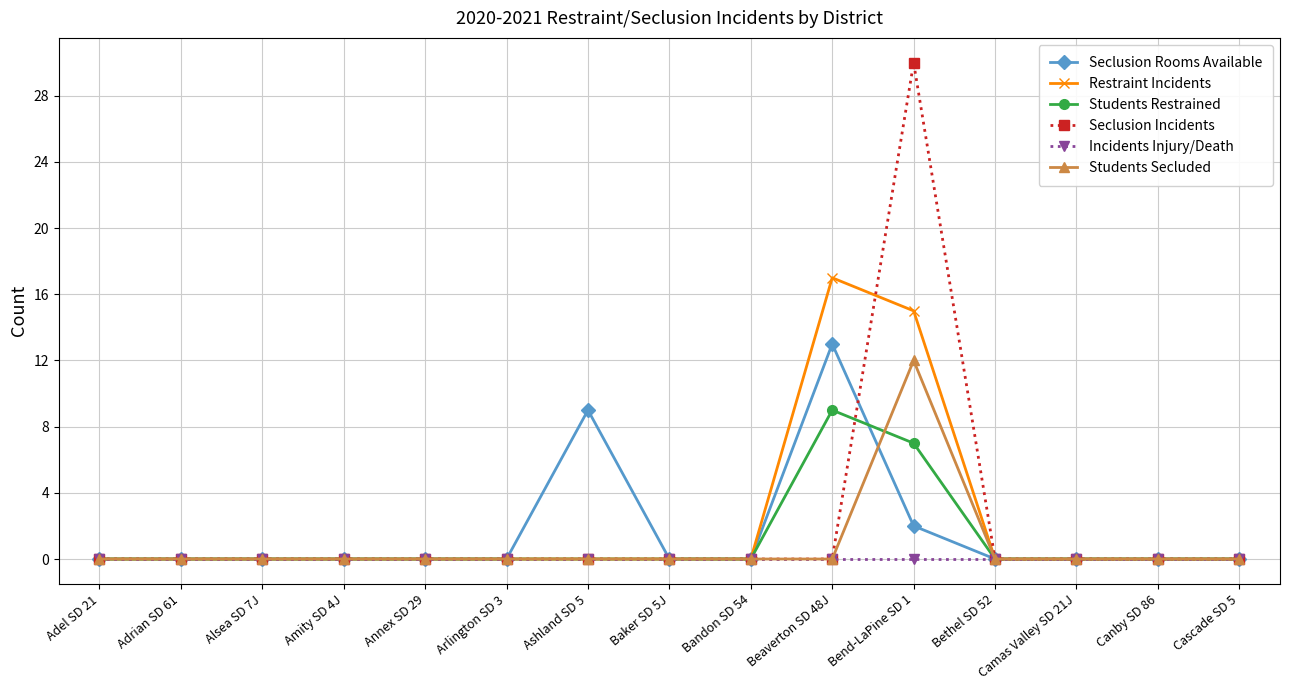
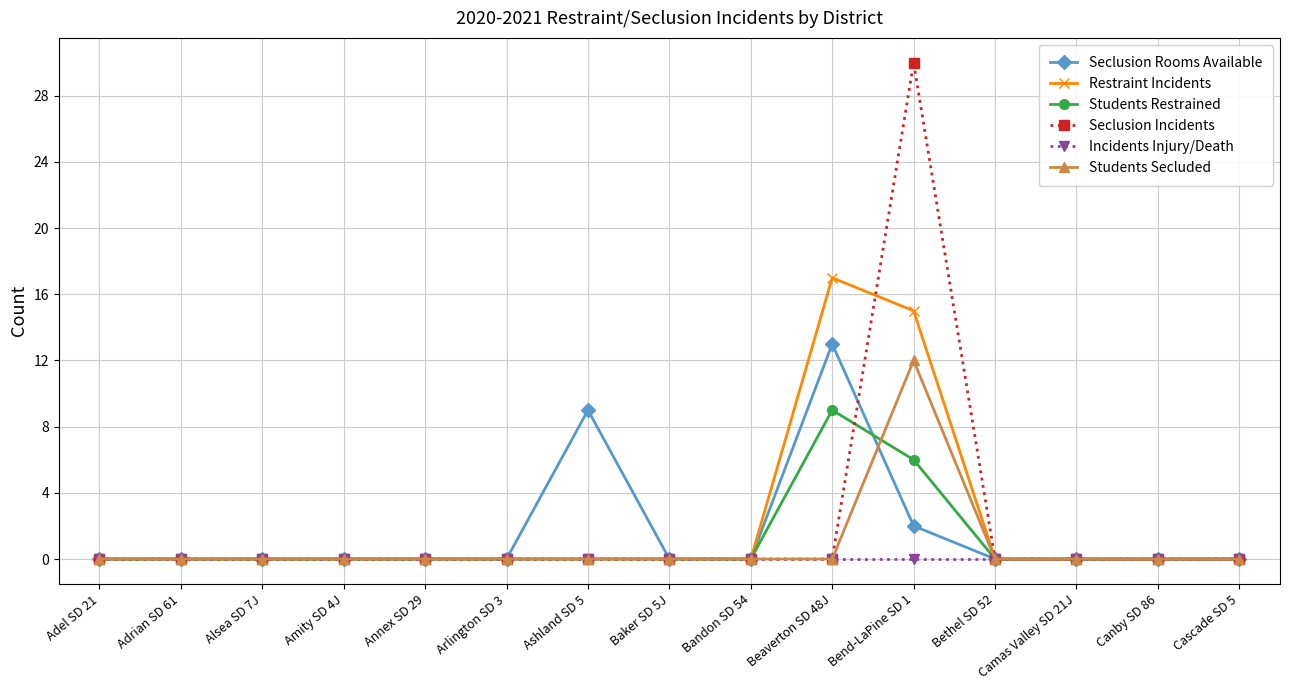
  {
    "Seclusion Rooms Available": {
      "Ashland SD 5": 9,
      "Beaverton SD 48J": 13,
      "Bend-LaPine SD 1": 2
    },
    "Restraint Incidents": {
      "Beaverton SD 48J": 17,
      "Bend-LaPine SD 1": 15
    },
    "Students Restrained": {
      "Beaverton SD 48J": 9,
-     "Bend-LaPine SD 1": 7
+     "Bend-LaPine SD 1": 6
    },
    "Seclusion Incidents": {
      "Bend-LaPine SD 1": 30
    },
    "Incidents Injury/Death": {
      "Bend-LaPine SD 1": 0
    },
    "Students Secluded": {
      "Bend-LaPine SD 1": 12
    }
  }
